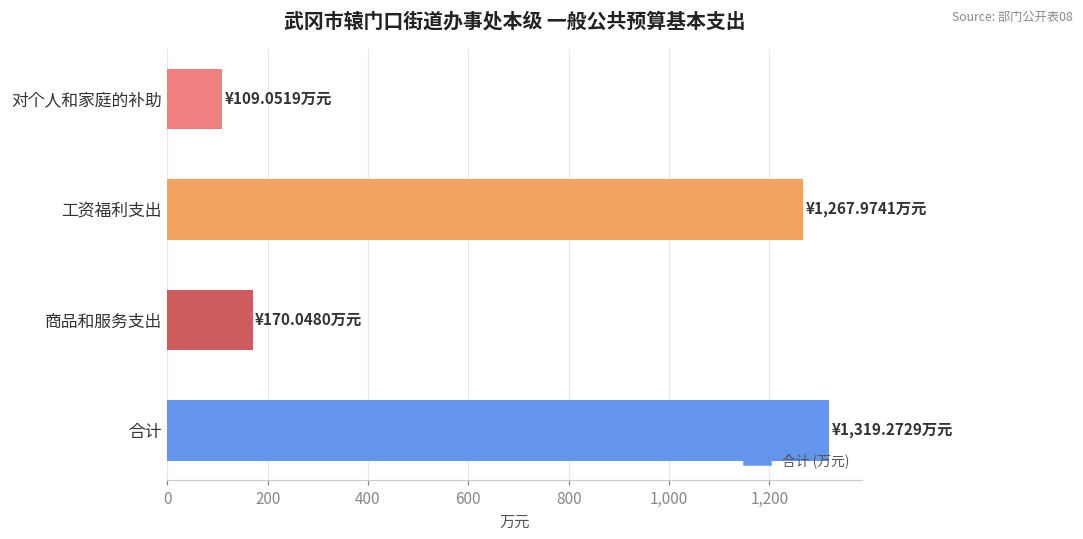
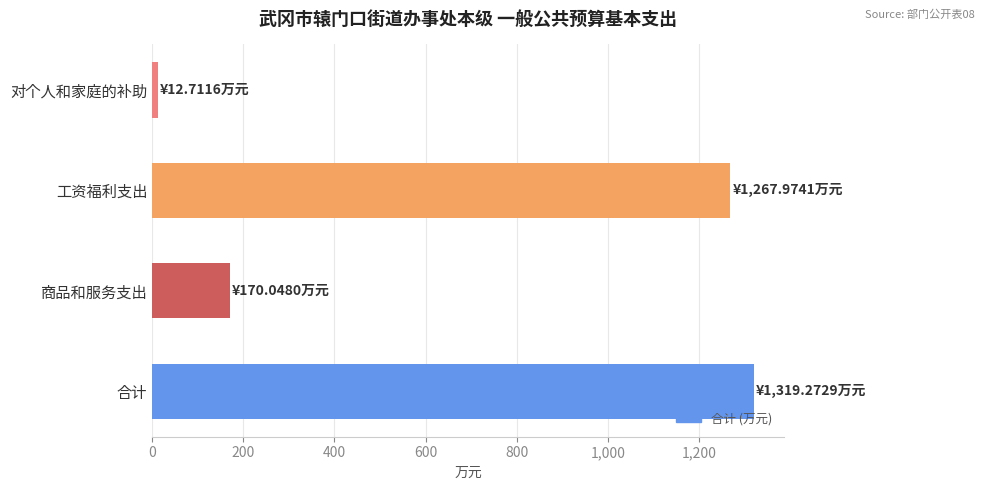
  {
-   "对个人和家庭的补助": "¥109.0519",
+   "对个人和家庭的补助": "¥12.7116",
    "工资福利支出": "¥1,267.9741",
    "商品和服务支出": "¥170.0480",
    "合计": "¥1,319.2729"
  }
